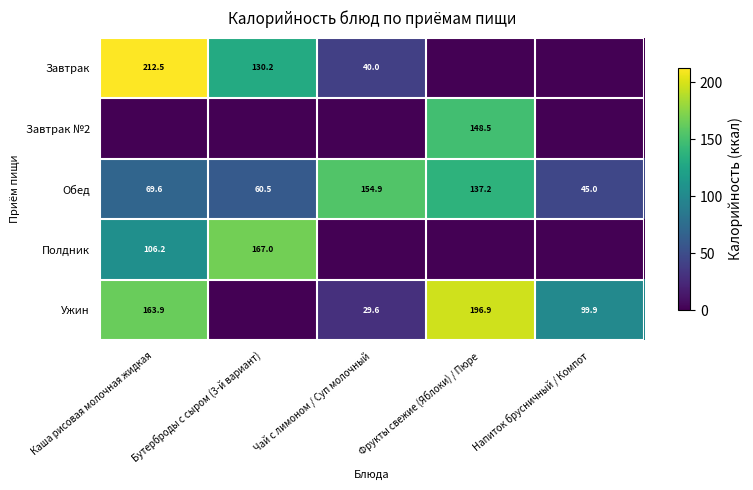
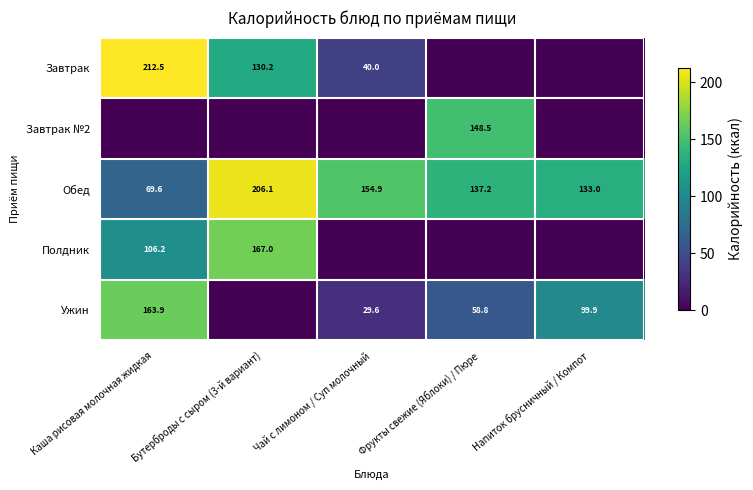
  {
    "Завтрак": {
      "Каша рисовая молочная жидкая": 212.5,
      "Бутерброды с сыром (3-й вариант)": 130.2,
      "Чай с лимоном / Суп молочный": 40.0
    },
    "Завтрак №2": {
      "Фрукты свежие (Яблоки) / Пюре": 148.5
    },
    "Обед": {
      "Каша рисовая молочная жидкая": 69.6,
-     "Бутерброды с сыром (3-й вариант)": 60.5,
+     "Бутерброды с сыром (3-й вариант)": 206.1,
      "Чай с лимоном / Суп молочный": 154.9,
      "Фрукты свежие (Яблоки) / Пюре": 137.2,
-     "Напиток брусничный / Компот": 45.0
+     "Напиток брусничный / Компот": 133.0
    },
    "Полдник": {
      "Каша рисовая молочная жидкая": 106.2,
      "Бутерброды с сыром (3-й вариант)": 167.0
    },
    "Ужин": {
      "Каша рисовая молочная жидкая": 163.9,
      "Чай с лимоном / Суп молочный": 29.6,
-     "Фрукты свежие (Яблоки) / Пюре": 196.9,
+     "Фрукты свежие (Яблоки) / Пюре": 58.8,
      "Напиток брусничный / Компот": 99.9
    }
  }
